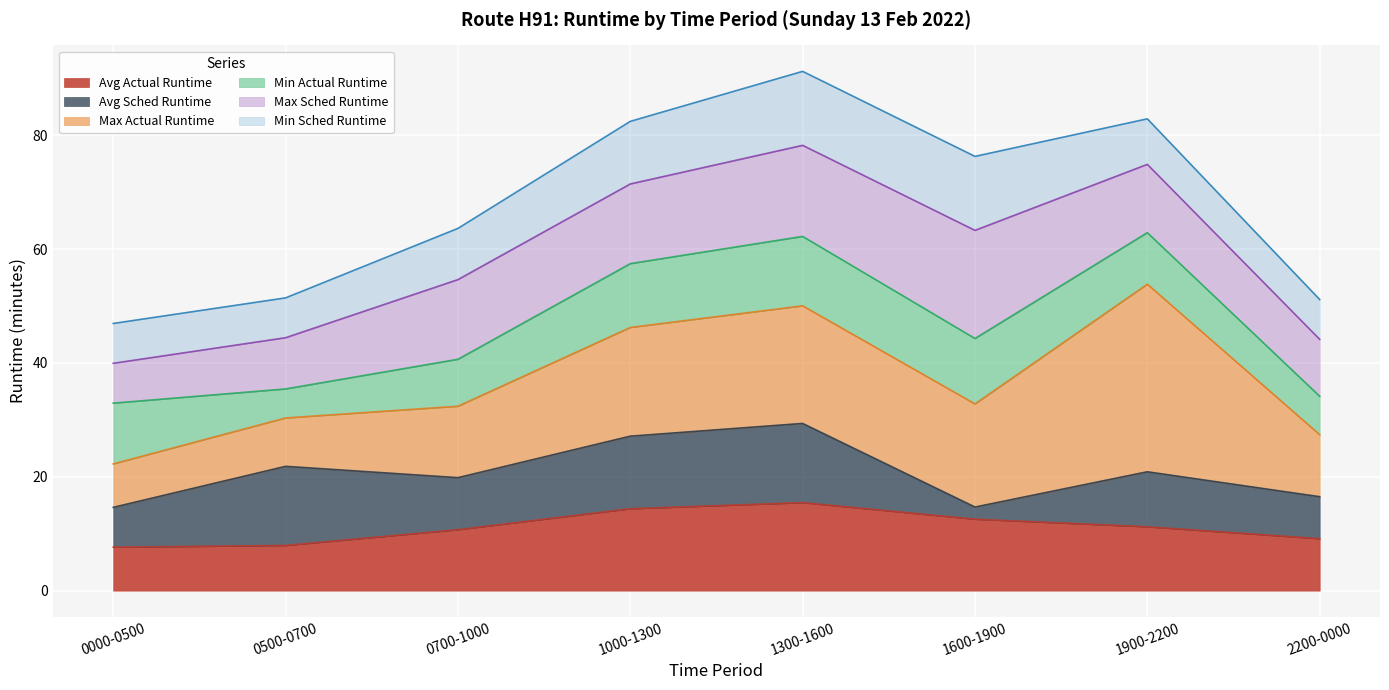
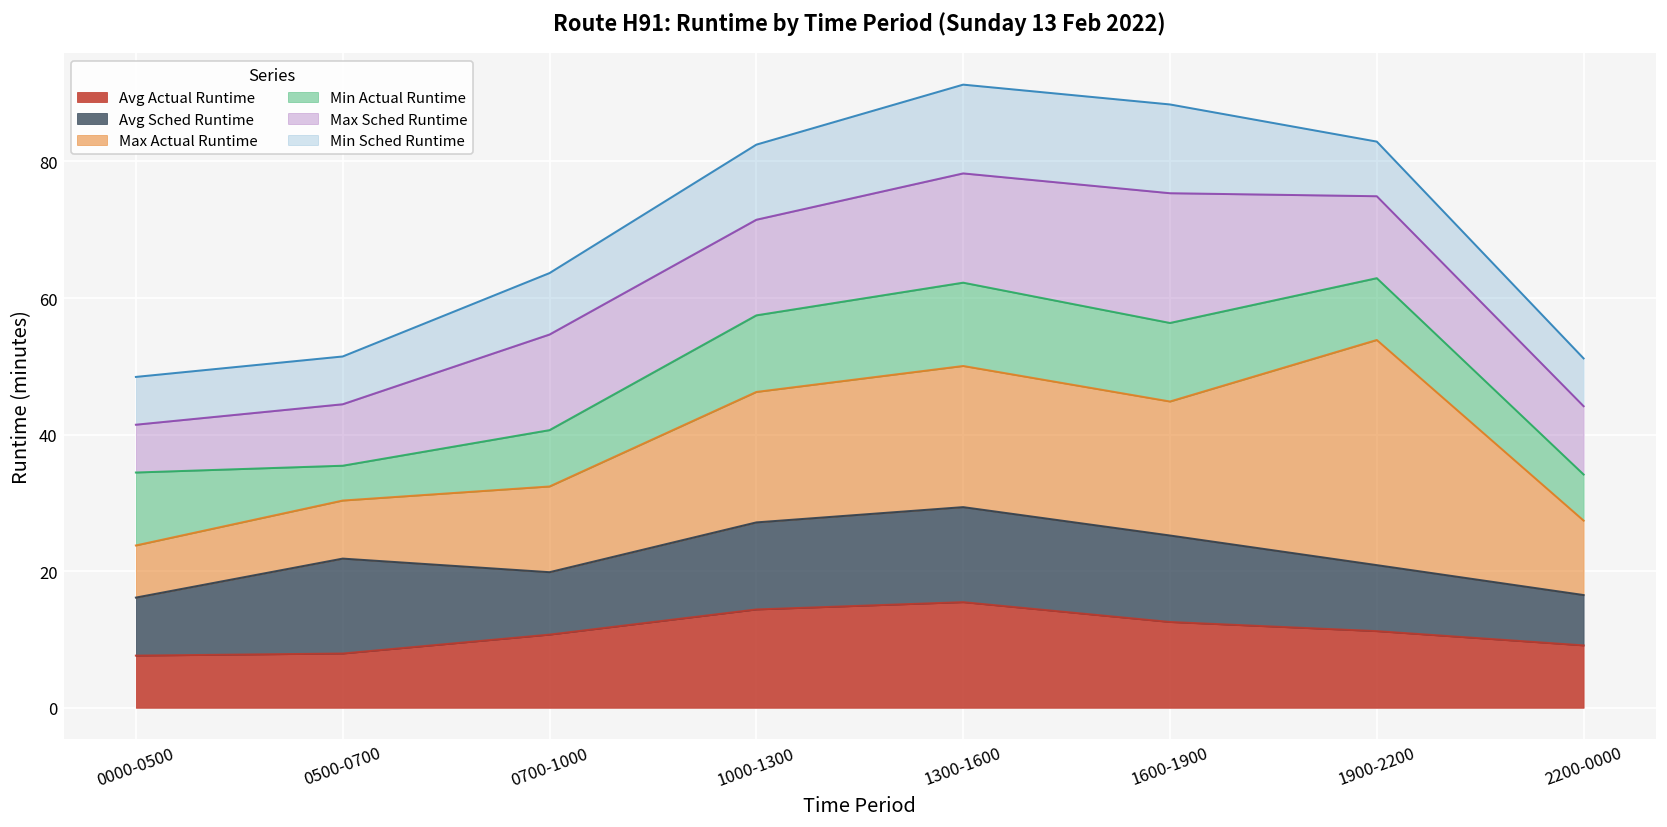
  {
    "Avg Actual Runtime": {
      "0000-0500": 8,
      "0500-0700": 8,
      "0700-1000": 11,
      "1000-1300": 14,
      "1300-1600": 15,
      "1600-1900": 13,
      "1900-2200": 11,
      "2200-0000": 9
    },
    "Avg Sched Runtime": {
-     "0000-0500": 7,
+     "0000-0500": 9,
      "0500-0700": 14,
      "0700-1000": 9,
      "1000-1300": 13,
      "1300-1600": 14,
-     "1600-1900": 2,
+     "1600-1900": 13,
      "1900-2200": 10,
      "2200-0000": 7
    },
    "Max Actual Runtime": {
      "0000-0500": 8,
      "0500-0700": 9,
      "0700-1000": 13,
      "1000-1300": 19,
      "1300-1600": 21,
-     "1600-1900": 18,
+     "1600-1900": 20,
      "1900-2200": 33,
      "2200-0000": 11
    },
    "Min Actual Runtime": {
      "0000-0500": 11,
      "0500-0700": 5,
      "0700-1000": 8,
      "1000-1300": 11,
      "1300-1600": 12,
      "1600-1900": 12,
      "1900-2200": 9,
      "2200-0000": 7
    }
  }
